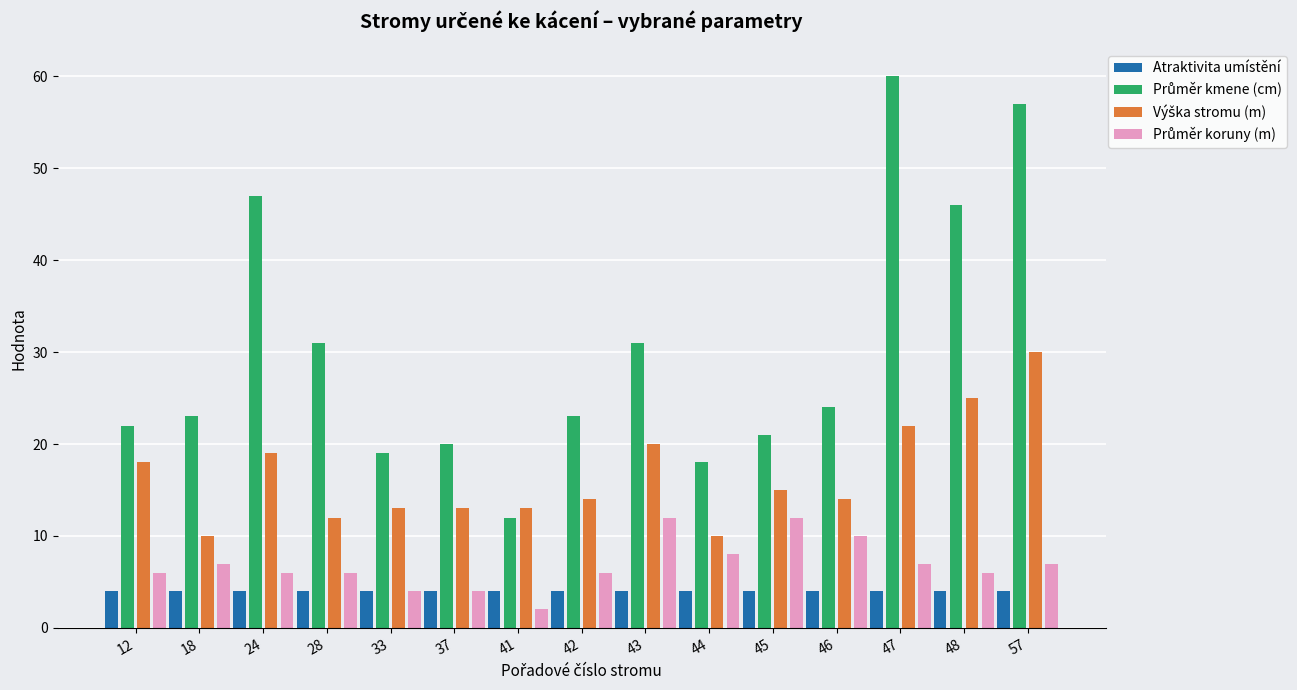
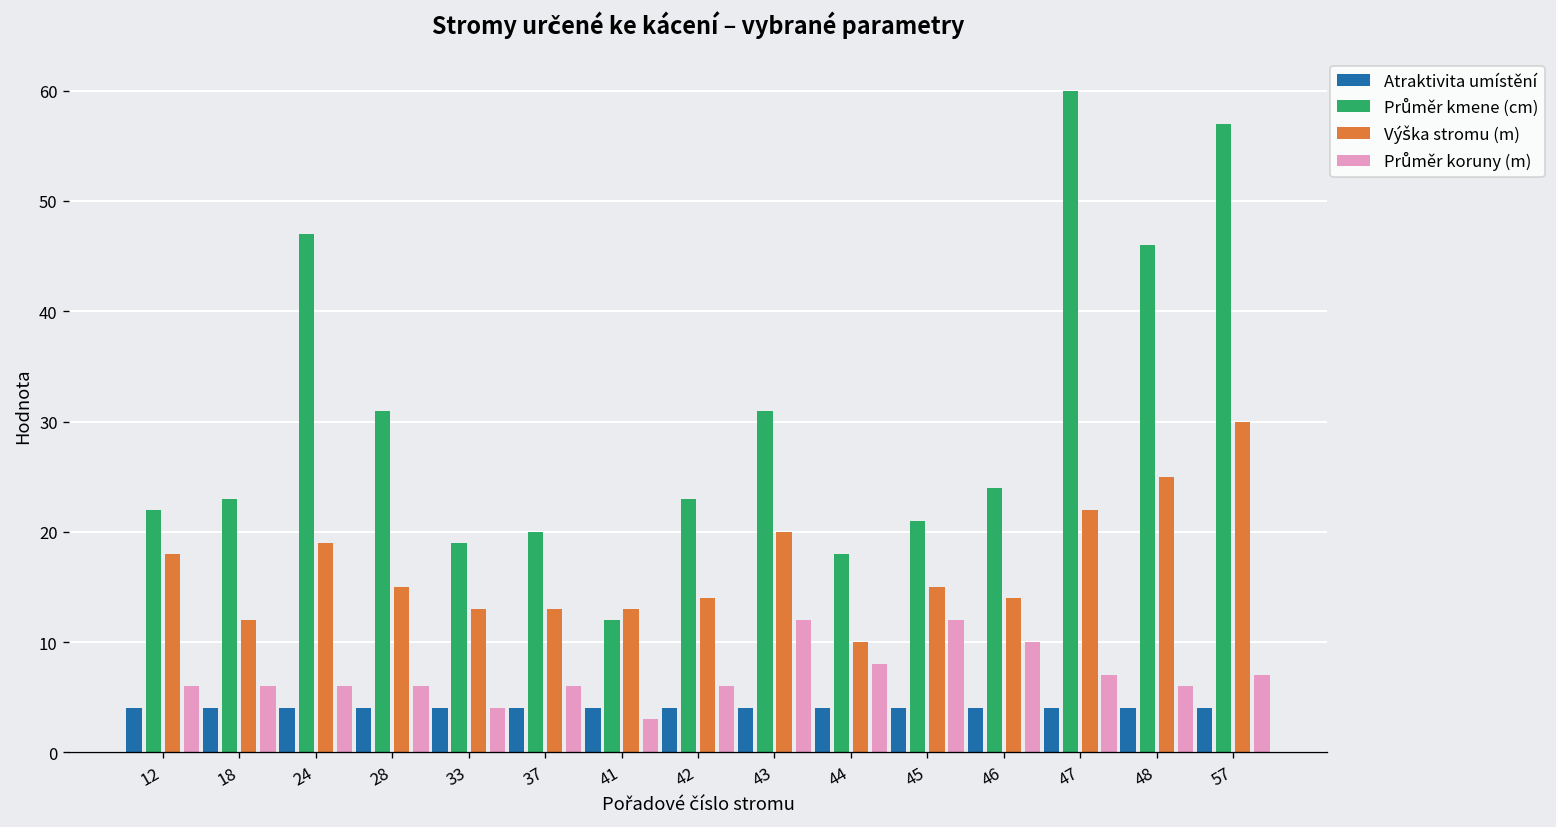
  {
    "Atraktivita umístění": {
      "12": 4,
      "18": 4,
      "24": 4,
      "28": 4,
      "33": 4,
      "37": 4,
      "41": 4,
      "42": 4,
      "43": 4,
      "44": 4,
      "45": 4,
      "46": 4,
      "47": 4,
      "48": 4,
      "57": 4
    },
    "Průměr kmene (cm)": {
      "12": 22,
      "18": 23,
      "24": 47,
      "28": 31,
      "33": 19,
      "37": 20,
      "41": 12,
      "42": 23,
      "43": 31,
      "44": 18,
      "45": 21,
      "46": 24,
      "47": 60,
      "48": 46,
      "57": 57
    },
    "Výška stromu (m)": {
      "12": 18,
-     "18": 10,
+     "18": 12,
      "24": 19,
-     "28": 12,
+     "28": 15,
      "33": 13,
      "37": 13,
      "41": 13,
      "42": 14,
      "43": 20,
      "44": 10,
      "45": 15,
      "46": 14,
      "47": 22,
      "48": 25,
      "57": 30
    },
    "Průměr koruny (m)": {
      "12": 6,
-     "18": 7,
+     "18": 6,
      "24": 6,
      "28": 6,
      "33": 4,
-     "37": 4,
-     "41": 2,
+     "37": 6,
+     "41": 3,
      "42": 6,
      "43": 12,
      "44": 8,
      "45": 12,
      "46": 10,
      "47": 7,
      "48": 6,
      "57": 7
    }
  }
